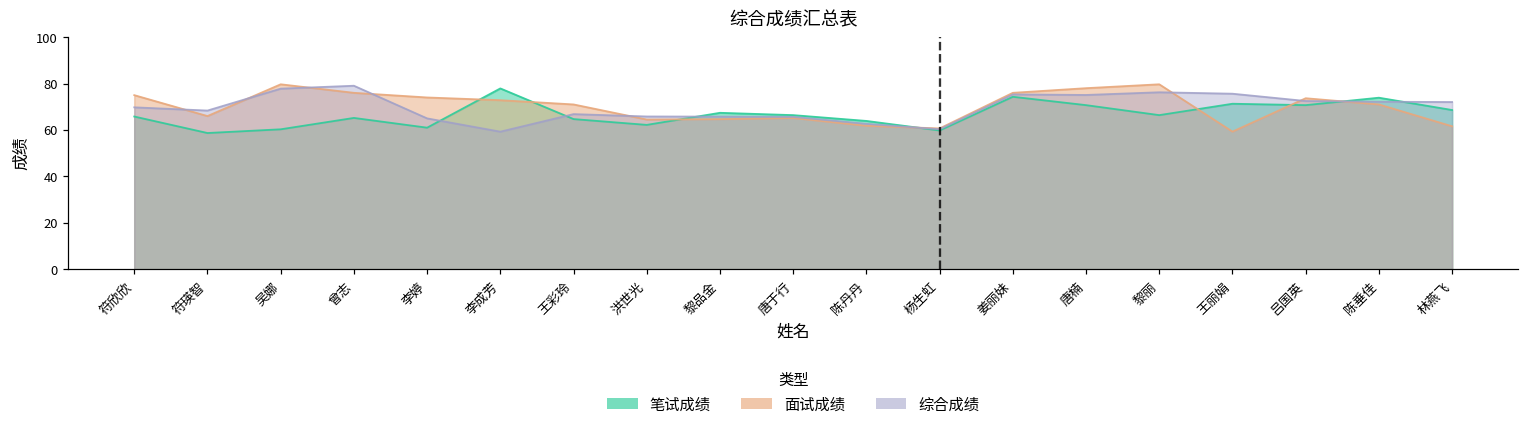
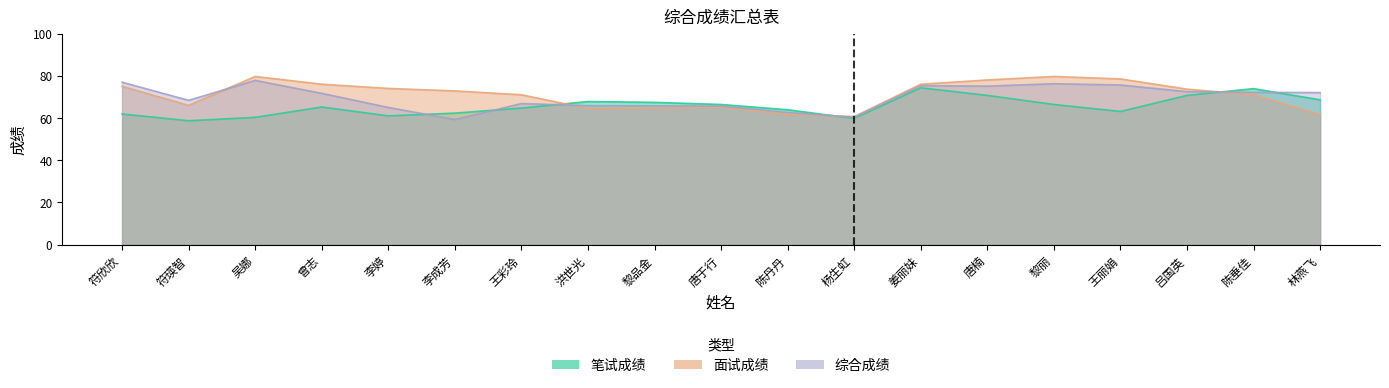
  {
    "笔试成绩": {
-     "符欣欣": 66,
+     "符欣欣": 62,
      "符瑛智": 59,
      "吴娜": 60,
      "曾志": 65,
      "李婷": 61,
-     "李成芳": 78,
+     "李成芳": 62,
      "王彩玲": 65,
-     "洪世光": 62,
+     "洪世光": 68,
      "黎品金": 67,
      "陈丹丹": 64,
      "唐楠": 71,
      "黎丽": 66,
-     "王丽娟": 71,
+     "王丽娟": 63,
      "吕国英": 71,
      "陈垂佳": 74,
      "林燕飞": 69
    },
    "面试成绩": {
      "符欣欣": 75,
      "符瑛智": 66,
      "吴娜": 80,
      "曾志": 76,
      "李婷": 74,
      "李成芳": 73,
      "王彩玲": 71,
      "洪世光": 65,
      "唐楠": 78,
      "黎丽": 80,
-     "王丽娟": 59,
+     "王丽娟": 79,
      "林燕飞": 62
    },
    "综合成绩": {
-     "符欣欣": 70,
+     "符欣欣": 77,
      "符瑛智": 68,
      "吴娜": 78,
-     "曾志": 79,
+     "曾志": 72,
      "李婷": 65,
      "李成芳": 59,
      "王彩玲": 67,
      "洪世光": 66,
      "唐楠": 75,
      "黎丽": 76,
      "王丽娟": 76,
      "林燕飞": 72
    }
  }
